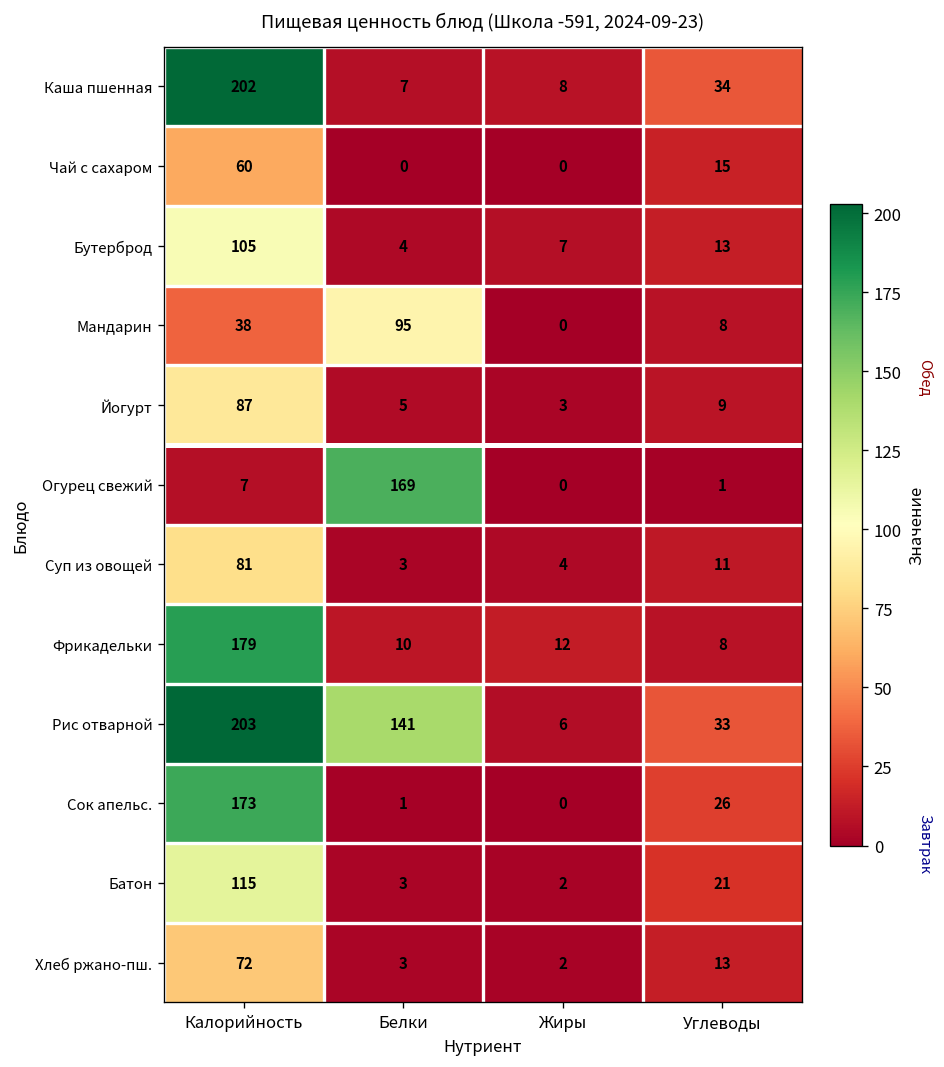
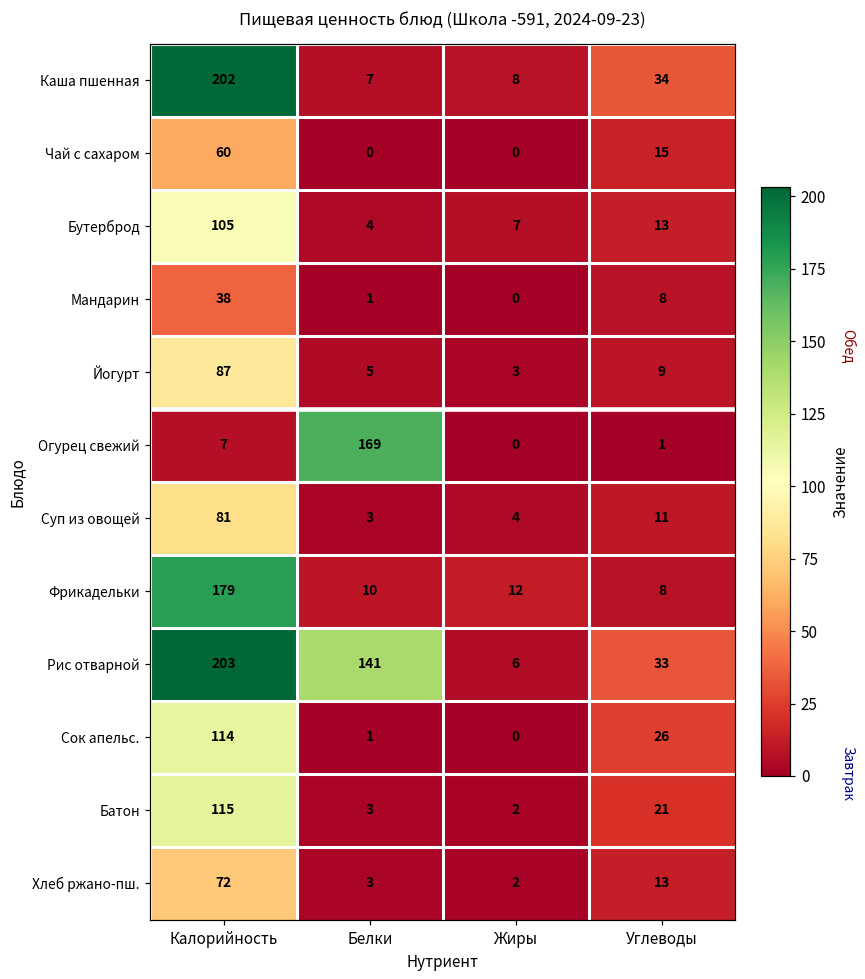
  {
    "Каша пшенная": {
      "Калорийность": 202,
      "Белки": 7,
      "Жиры": 8,
      "Углеводы": 34
    },
    "Чай с сахаром": {
      "Калорийность": 60,
      "Белки": 0,
      "Жиры": 0,
      "Углеводы": 15
    },
    "Бутерброд": {
      "Калорийность": 105,
      "Белки": 4,
      "Жиры": 7,
      "Углеводы": 13
    },
    "Мандарин": {
      "Калорийность": 38,
-     "Белки": 95,
+     "Белки": 1,
      "Жиры": 0,
      "Углеводы": 8
    },
    "Йогурт": {
      "Калорийность": 87,
      "Белки": 5,
      "Жиры": 3,
      "Углеводы": 9
    },
    "Огурец свежий": {
      "Калорийность": 7,
      "Белки": 169,
      "Жиры": 0,
      "Углеводы": 1
    },
    "Суп из овощей": {
      "Калорийность": 81,
      "Белки": 3,
      "Жиры": 4,
      "Углеводы": 11
    },
    "Фрикадельки": {
      "Калорийность": 179,
      "Белки": 10,
      "Жиры": 12,
      "Углеводы": 8
    },
    "Рис отварной": {
      "Калорийность": 203,
      "Белки": 141,
      "Жиры": 6,
      "Углеводы": 33
    },
    "Сок апельс.": {
-     "Калорийность": 173,
+     "Калорийность": 114,
      "Белки": 1,
      "Жиры": 0,
      "Углеводы": 26
    },
    "Батон": {
      "Калорийность": 115,
      "Белки": 3,
      "Жиры": 2,
      "Углеводы": 21
    },
    "Хлеб ржано-пш.": {
      "Калорийность": 72,
      "Белки": 3,
      "Жиры": 2,
      "Углеводы": 13
    }
  }
